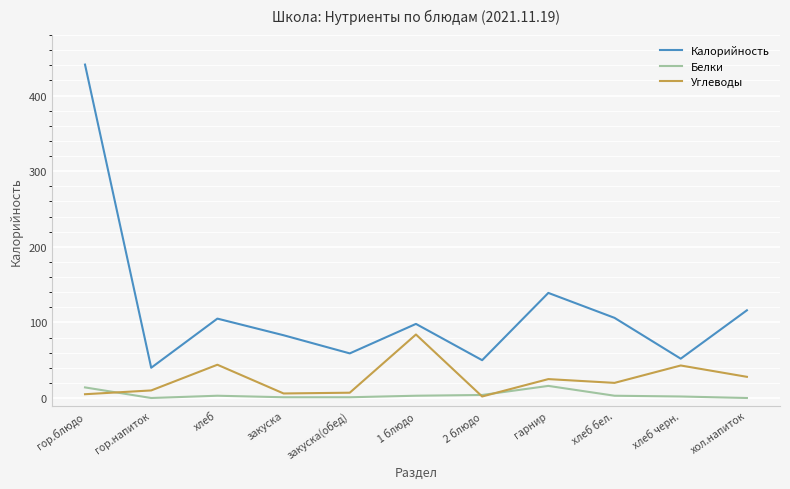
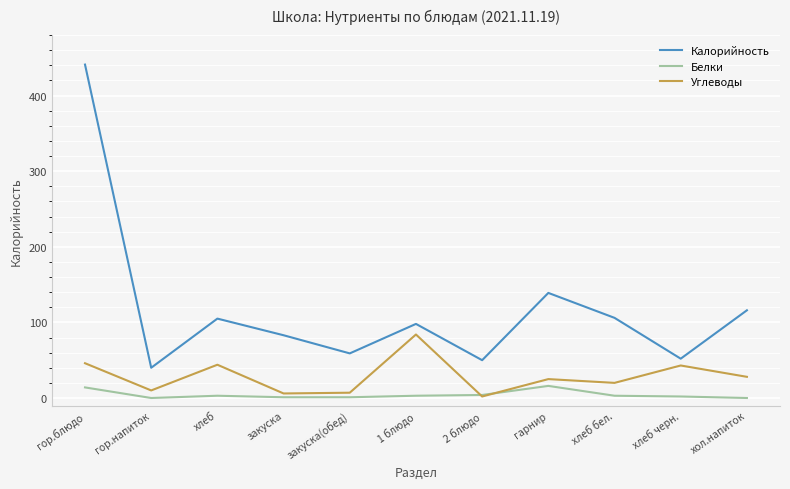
  {
    "Калорийность": {
      "гор.блюдо": 440,
      "гор.напиток": 40,
      "хлеб": 110,
      "закуска": 80,
      "закуска(обед)": 60,
      "1 блюдо": 100,
      "2 блюдо": 50,
      "гарнир": 140,
      "хлеб бел.": 110,
      "хлеб черн.": 50,
      "хол.напиток": 120
    },
    "Белки": {
      "гор.блюдо": 10,
      "гор.напиток": 0,
      "хлеб": 0,
      "закуска": 0,
      "закуска(обед)": 0,
      "1 блюдо": 0,
      "гарнир": 20,
      "хлеб бел.": 0,
      "хлеб черн.": 0,
      "хол.напиток": 0
    },
    "Углеводы": {
-     "гор.блюдо": 10,
+     "гор.блюдо": 50,
      "гор.напиток": 10,
      "хлеб": 40,
      "закуска": 10,
      "закуска(обед)": 10,
      "1 блюдо": 80,
      "гарнир": 30,
      "хлеб бел.": 20,
      "хлеб черн.": 40,
      "хол.напиток": 30
    }
  }
